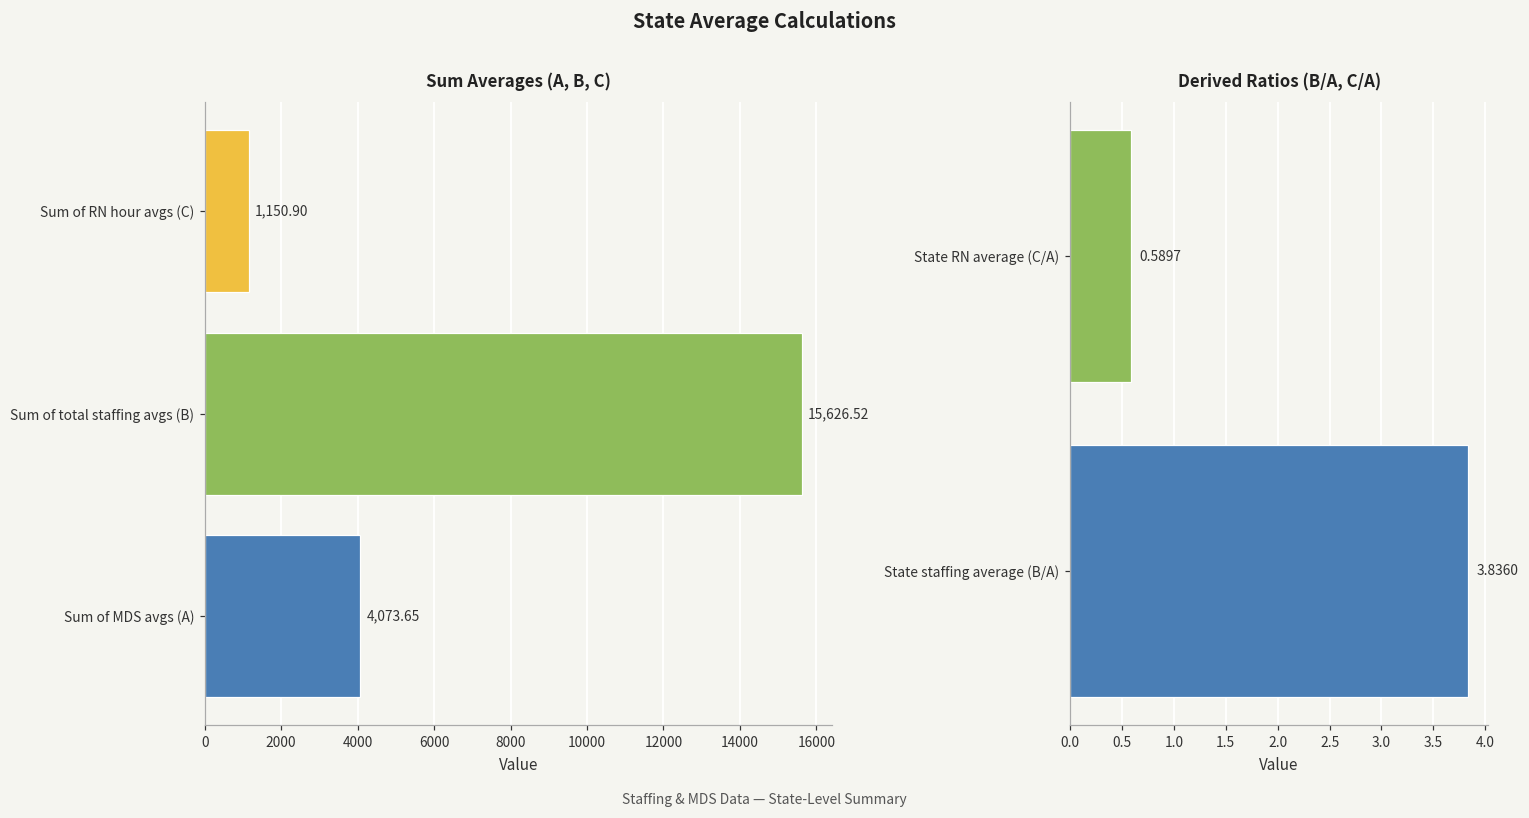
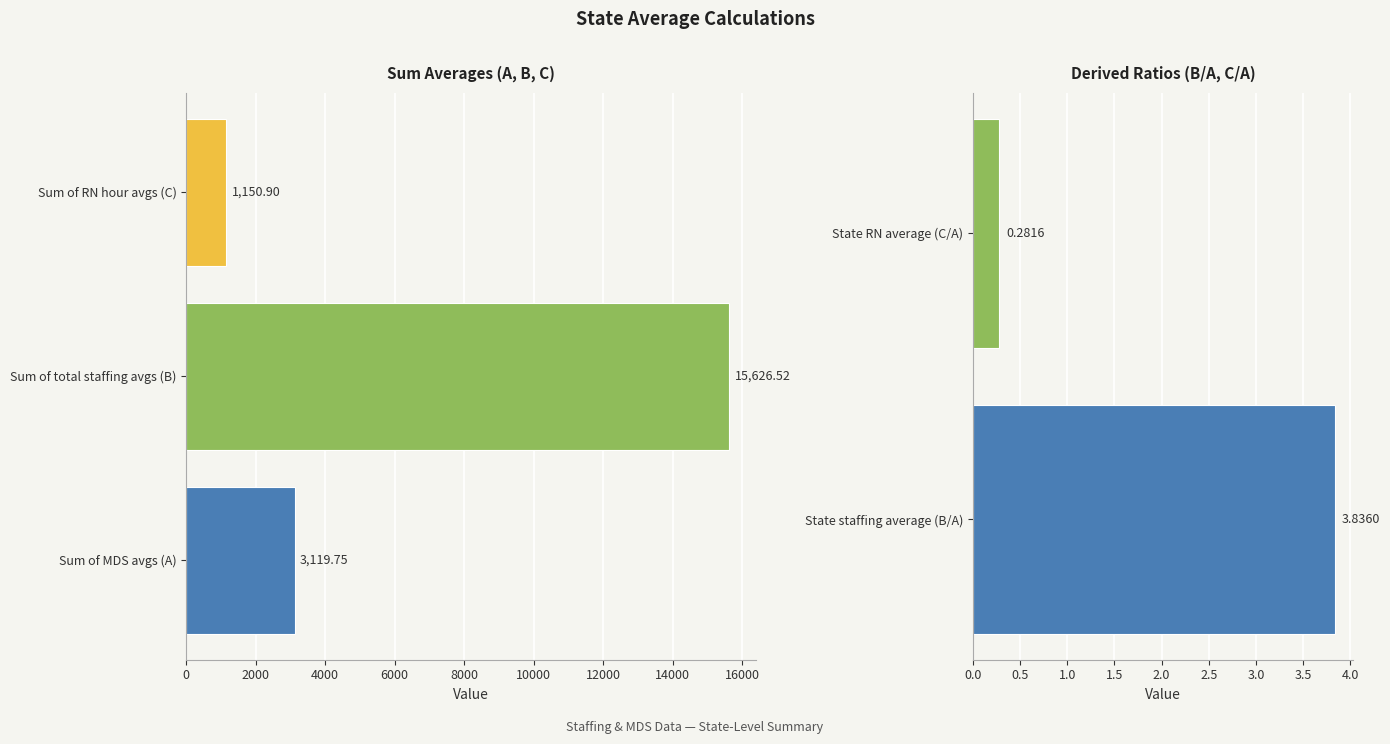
  {
    "Sum Averages (A, B, C)": {
      "Sum of RN hour avgs (C)": "1,150.90",
      "Sum of total staffing avgs (B)": "15,626.52",
-     "Sum of MDS avgs (A)": "4,073.65"
+     "Sum of MDS avgs (A)": "3,119.75"
    },
    "Derived Ratios (B/A, C/A)": {
-     "State RN average (C/A)": "0.5897",
+     "State RN average (C/A)": "0.2816",
      "State staffing average (B/A)": "3.8360"
    }
  }
